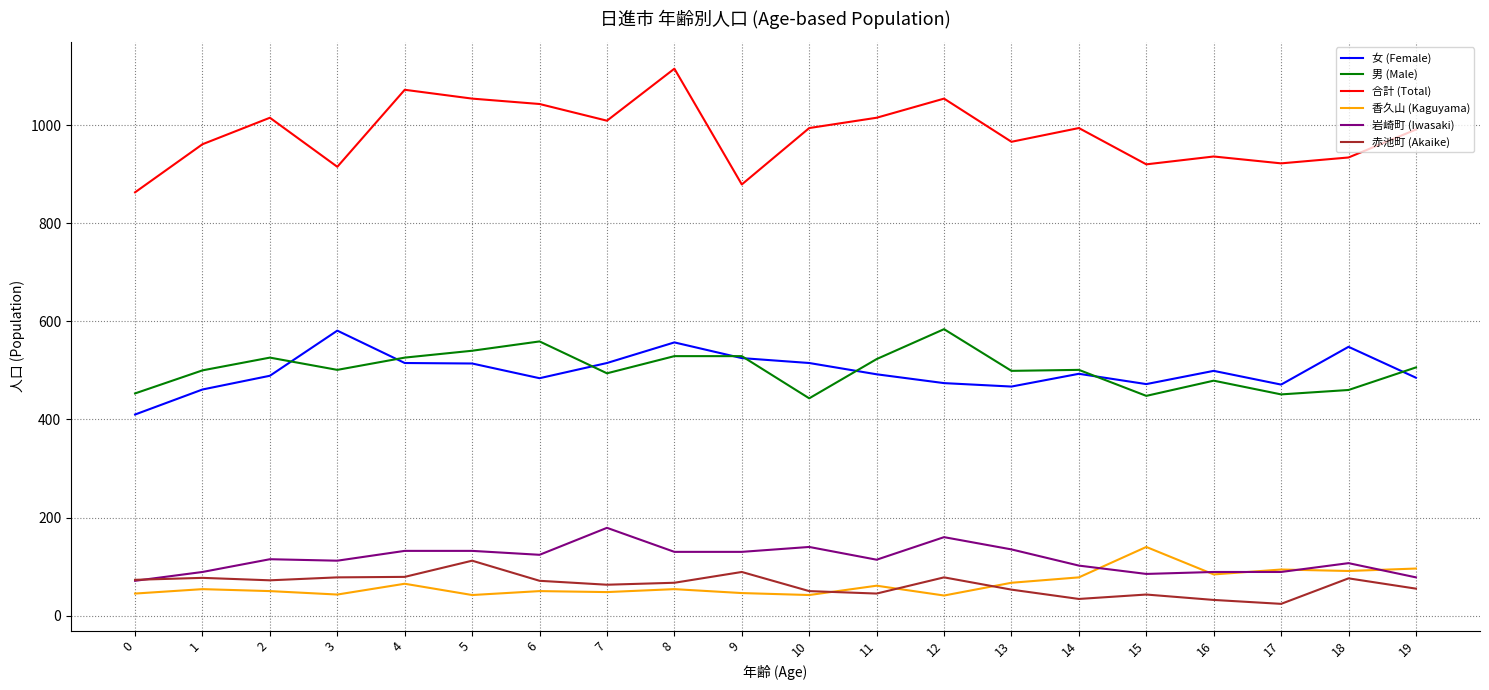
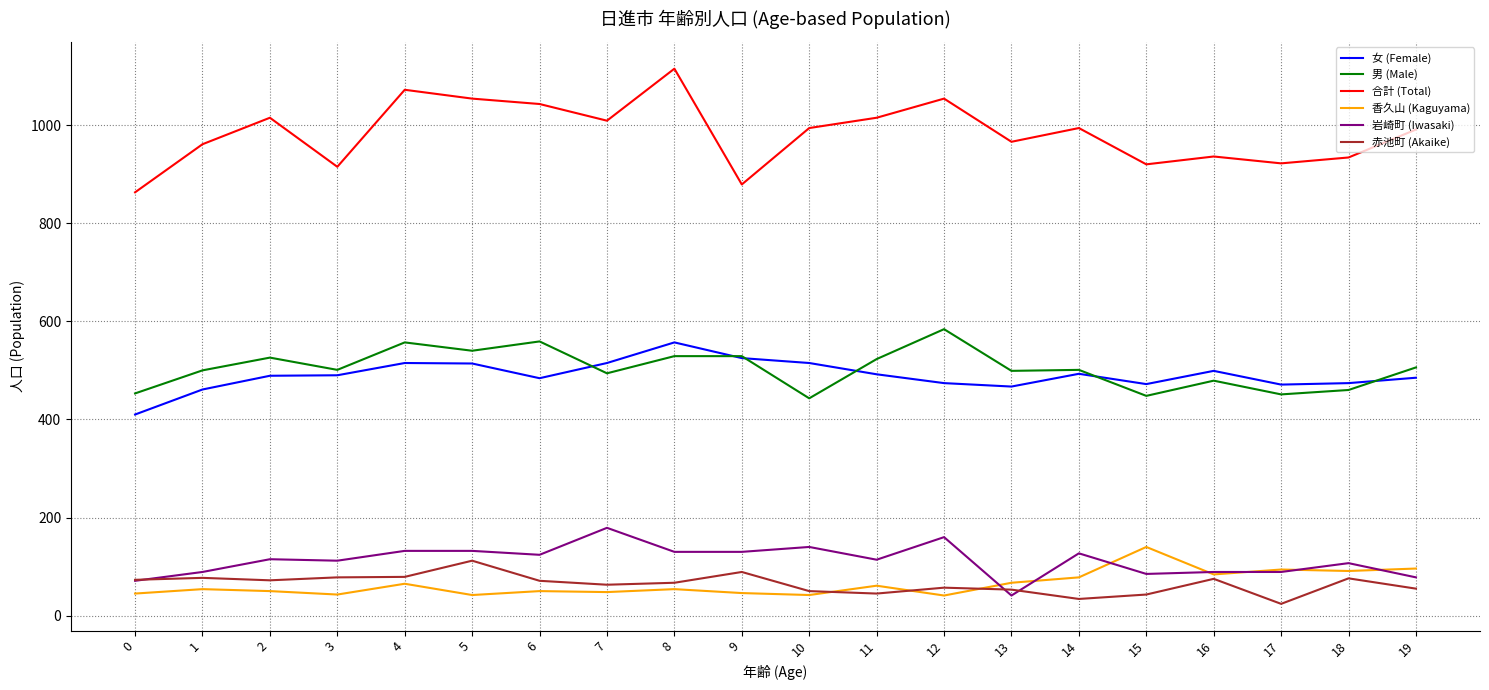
  {
    "女 (Female)": {
      "0": 410,
      "1": 460,
      "2": 490,
-     "3": 580,
+     "3": 490,
      "4": 520,
      "5": 510,
      "6": 480,
      "7": 520,
      "8": 560,
      "10": 520,
      "11": 490,
      "12": 470,
      "13": 470,
      "14": 490,
      "15": 470,
      "16": 500,
      "17": 470,
-     "18": 550,
+     "18": 470,
      "19": 490
    },
    "男 (Male)": {
      "0": 450,
      "1": 500,
      "2": 530,
      "3": 500,
-     "4": 530,
+     "4": 560,
      "5": 540,
      "6": 560,
      "7": 490,
      "8": 530,
      "10": 440,
      "11": 520,
      "12": 580,
      "13": 500,
      "14": 500,
      "15": 450,
      "16": 480,
      "17": 450,
      "18": 460,
      "19": 510
    },
    "合計 (Total)": {
      "0": 860,
      "1": 960,
      "2": 1020,
      "3": 920,
      "4": 1070,
      "5": 1050,
      "6": 1040,
      "7": 1010,
      "8": 1120,
      "9": 880,
      "10": 990,
      "11": 1020,
      "12": 1050,
      "13": 970,
      "14": 990,
      "15": 920,
      "16": 940,
      "17": 920,
      "18": 930
    },
    "香久山 (Kaguyama)": {
      "0": 50,
      "1": 50,
      "2": 50,
      "3": 40,
      "4": 70,
      "5": 40,
      "6": 50,
      "7": 50,
      "8": 50,
      "9": 50,
      "10": 40,
      "11": 60,
      "12": 40,
      "13": 70,
      "14": 80,
      "15": 140,
      "18": 90,
      "19": 100
    },
    "岩崎町 (Iwasaki)": {
      "1": 90,
      "2": 120,
      "3": 110,
      "4": 130,
      "5": 130,
      "6": 120,
      "7": 180,
      "8": 130,
      "9": 130,
      "10": 140,
      "11": 110,
      "12": 160,
-     "13": 140,
-     "14": 100,
+     "13": 40,
+     "14": 130,
      "15": 90,
      "18": 110,
      "19": 80
    },
    "赤池町 (Akaike)": {
      "1": 80,
      "2": 70,
      "3": 80,
      "4": 80,
      "5": 110,
      "6": 70,
      "7": 60,
      "8": 70,
      "9": 90,
      "10": 50,
      "11": 50,
-     "12": 80,
+     "12": 60,
      "13": 50,
      "14": 30,
      "15": 40,
-     "16": 30,
+     "16": 80,
      "17": 20,
      "18": 80,
      "19": 60
    }
  }
